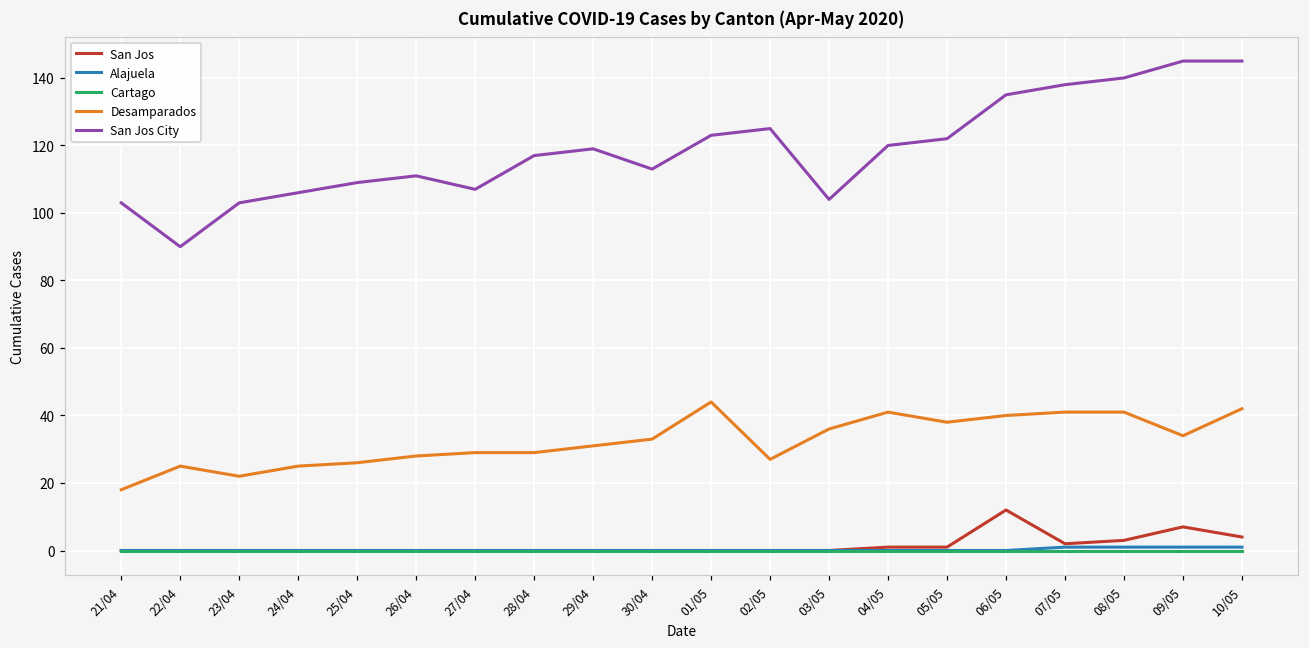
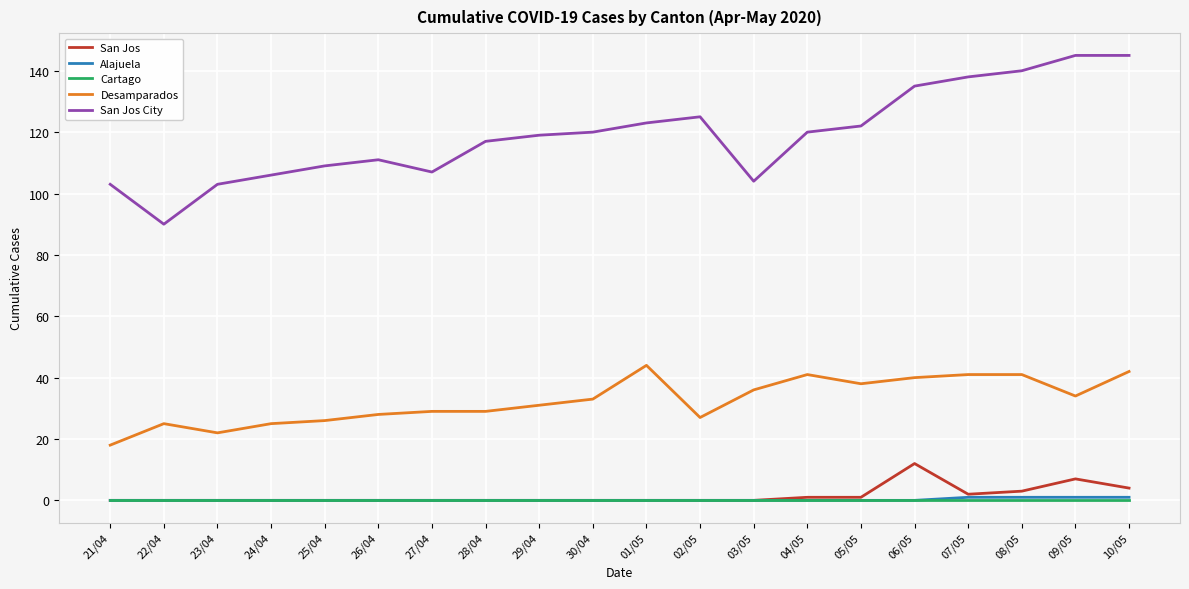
  {
    "San Jos": {
      "04/05": 1,
      "05/05": 1,
      "06/05": 12,
      "07/05": 2,
      "08/05": 3,
      "09/05": 7,
      "10/05": 4
    },
    "Alajuela": {
      "07/05": 1,
      "08/05": 1,
      "09/05": 1,
      "10/05": 1
    },
    "Cartago": {
      "07/05": 0,
      "08/05": 0,
      "09/05": 0,
      "10/05": 0
    },
    "Desamparados": {
      "21/04": 18,
      "22/04": 25,
      "23/04": 22,
      "24/04": 25,
      "25/04": 26,
      "26/04": 28,
      "27/04": 29,
      "28/04": 29,
      "29/04": 31,
      "30/04": 33,
      "01/05": 44,
      "02/05": 27,
      "03/05": 36,
      "04/05": 41,
      "05/05": 38,
      "06/05": 40,
      "07/05": 41,
      "08/05": 41,
      "09/05": 34,
      "10/05": 42
    },
    "San Jos City": {
      "21/04": 103,
      "22/04": 90,
      "23/04": 103,
      "24/04": 106,
      "25/04": 109,
      "26/04": 111,
      "27/04": 107,
      "28/04": 117,
      "29/04": 119,
-     "30/04": 113,
+     "30/04": 120,
      "01/05": 123,
      "02/05": 125,
      "03/05": 104,
      "04/05": 120,
      "05/05": 122,
      "06/05": 135,
      "07/05": 138,
      "08/05": 140,
      "09/05": 145,
      "10/05": 145
    }
  }
